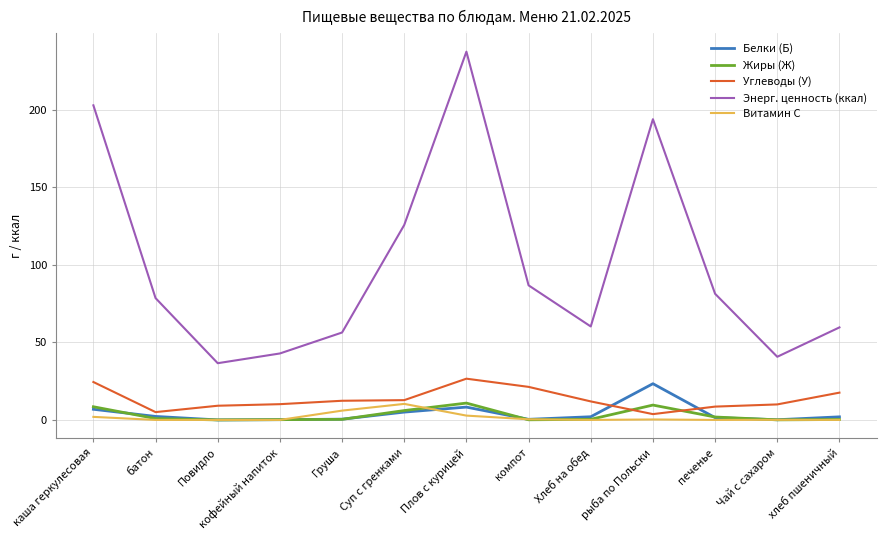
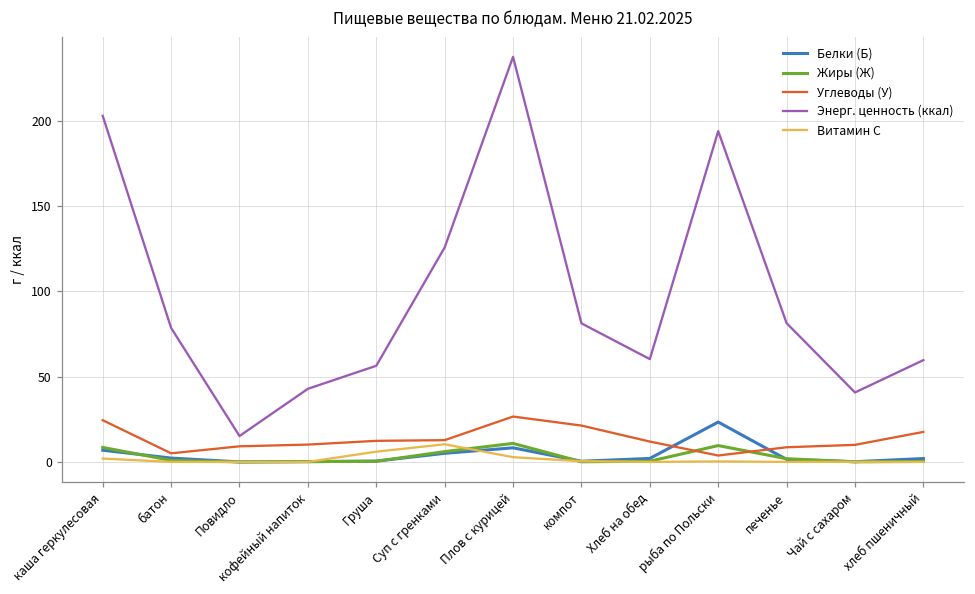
  {
    "Белки (Б)": {
      "каша геркулесовая": 7,
      "Плов с курицей": 8,
      "рыба по Польски": 23,
      "хлеб пшеничный": 2
    },
    "Жиры (Ж)": {
      "каша геркулесовая": 9,
      "Плов с курицей": 11,
      "рыба по Польски": 10
    },
    "Углеводы (У)": {
      "каша геркулесовая": 24,
      "батон": 5,
      "Повидло": 9,
      "кофейный напиток": 10,
      "Груша": 12,
      "Суп с гренками": 13,
      "Плов с курицей": 27,
      "компот": 21,
      "Хлеб на обед": 12,
      "рыба по Польски": 4,
      "печенье": 9,
      "Чай с сахаром": 10,
      "хлеб пшеничный": 18
    },
    "Энерг. ценность (ккал)": {
      "каша геркулесовая": 203,
      "батон": 79,
-     "Повидло": 37,
+     "Повидло": 15,
      "кофейный напиток": 43,
      "Груша": 56,
      "Суп с гренками": 126,
      "Плов с курицей": 238,
-     "компот": 87,
+     "компот": 81,
      "Хлеб на обед": 60,
      "рыба по Польски": 194,
      "печенье": 81,
      "Чай с сахаром": 41,
      "хлеб пшеничный": 60
    },
    "Витамин С": {
      "каша геркулесовая": 2,
      "Груша": 6,
      "Суп с гренками": 10,
      "Плов с курицей": 3,
      "рыба по Польски": 0
    }
  }
